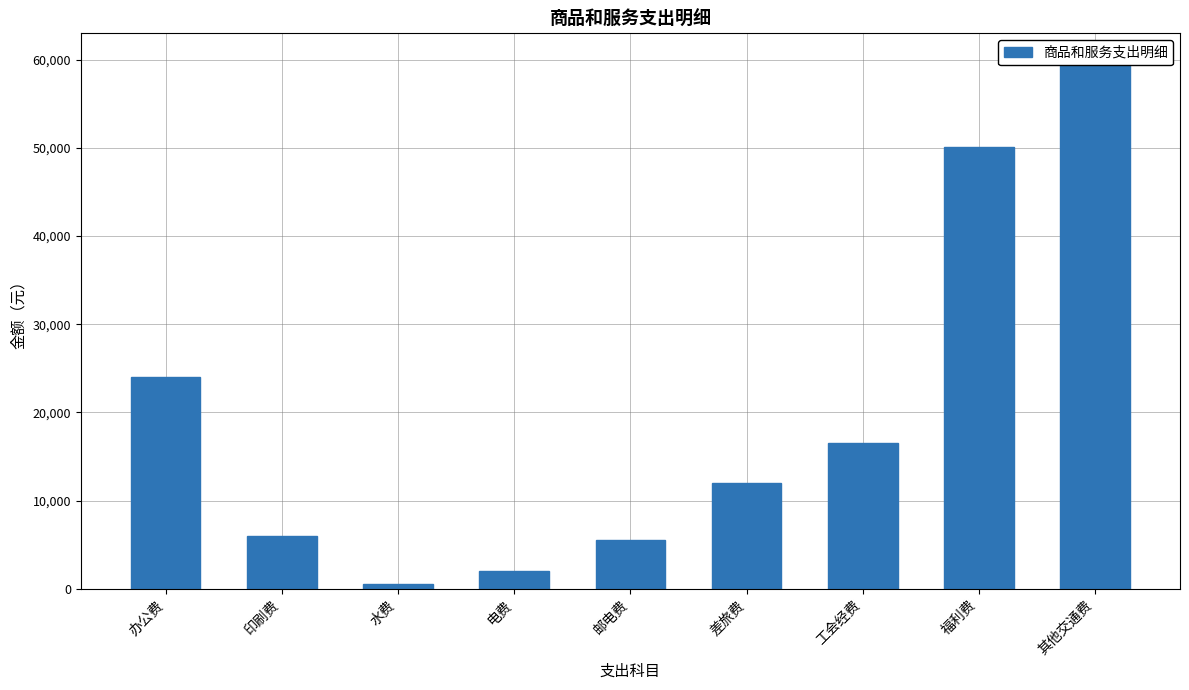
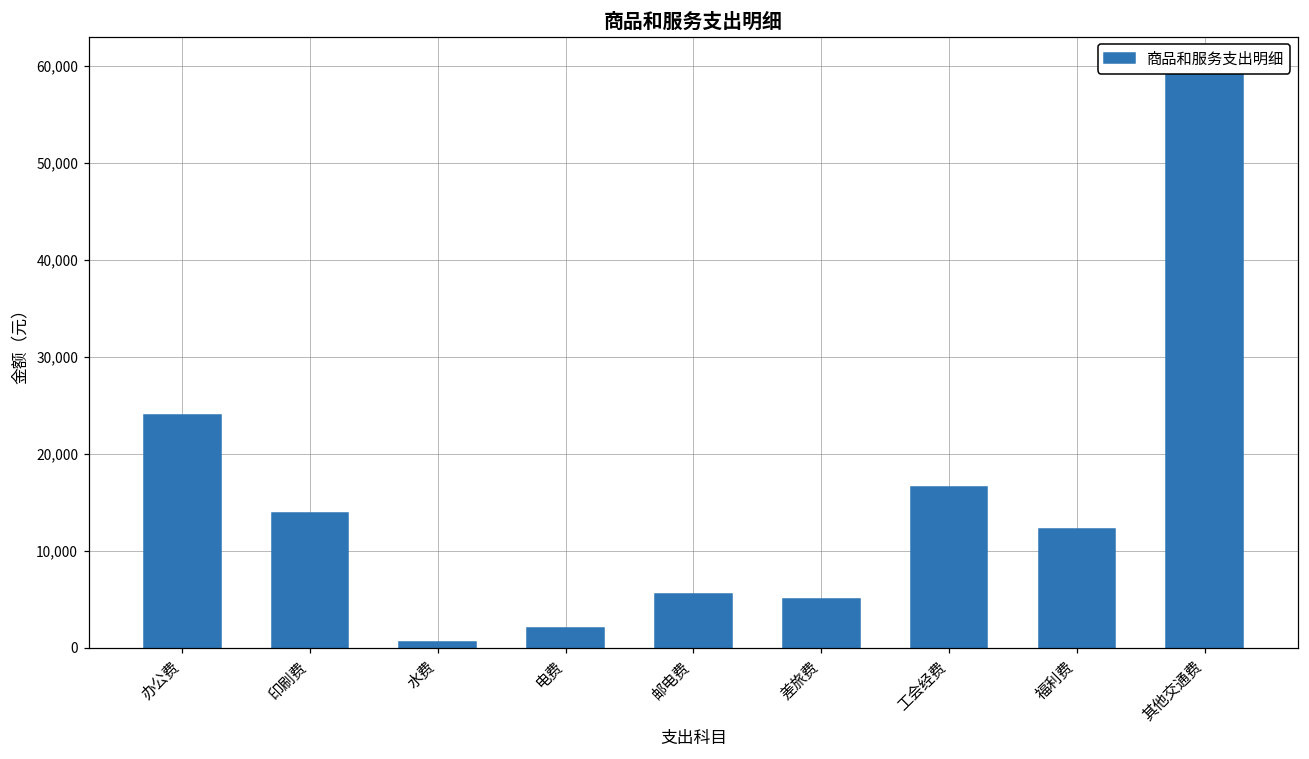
  {
    "办公费": "24,000",
-   "印刷费": "6,000",
+   "印刷费": "14,000",
    "水费": "1,000",
    "电费": "2,000",
    "邮电费": "6,000",
-   "差旅费": "12,000",
+   "差旅费": "5,000",
    "工会经费": "17,000",
-   "福利费": "50,000"
+   "福利费": "12,000"
  }
